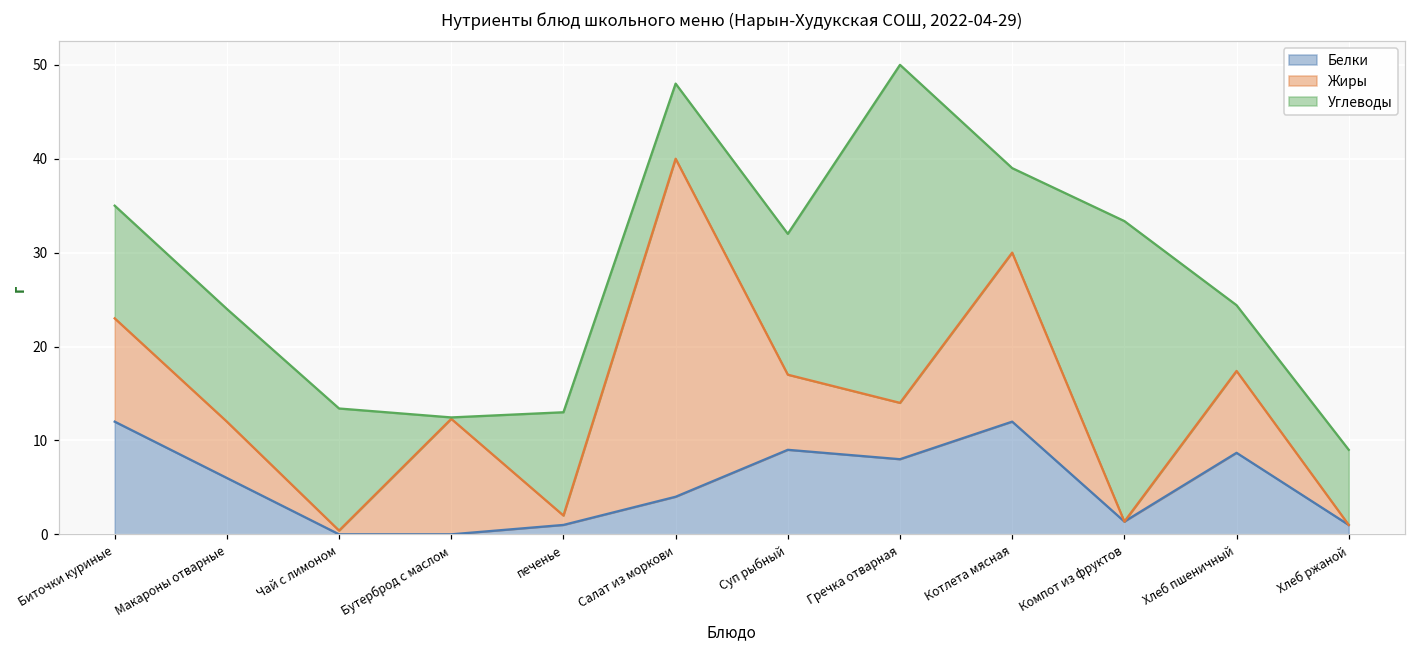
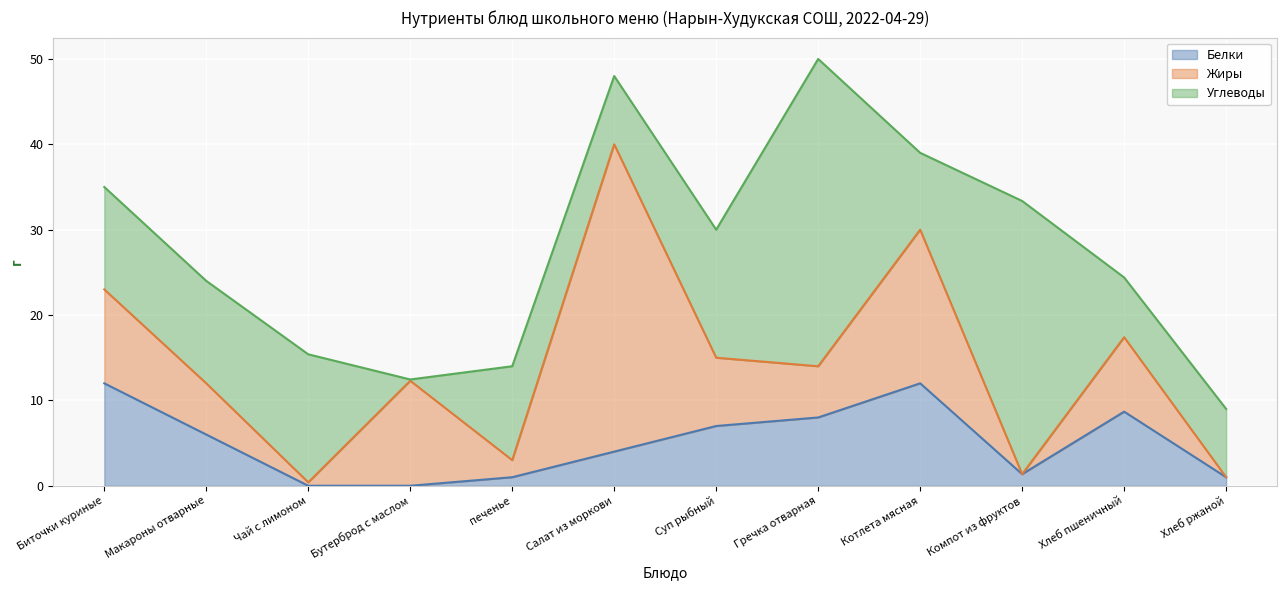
  {
    "Белки": {
      "Биточки куриные": 12,
      "Макароны отварные": 6,
      "Чай с лимоном": 0,
      "Бутерброд с маслом": 0,
      "печенье": 1,
      "Салат из моркови": 4,
-     "Суп рыбный": 9,
+     "Суп рыбный": 7,
      "Гречка отварная": 8,
      "Котлета мясная": 12,
      "Хлеб пшеничный": 9
    },
    "Жиры": {
      "Биточки куриные": 11,
      "Макароны отварные": 6,
      "Чай с лимоном": 0,
-     "печенье": 1,
+     "печенье": 2,
      "Салат из моркови": 36,
      "Суп рыбный": 8,
      "Гречка отварная": 6,
      "Котлета мясная": 18,
      "Хлеб пшеничный": 9
    },
    "Углеводы": {
      "Биточки куриные": 12,
      "Макароны отварные": 12,
-     "Чай с лимоном": 13,
+     "Чай с лимоном": 15,
      "печенье": 11,
      "Салат из моркови": 8,
      "Суп рыбный": 15,
      "Гречка отварная": 36,
      "Котлета мясная": 9,
      "Компот из фруктов": 32,
      "Хлеб пшеничный": 7,
      "Хлеб ржаной": 8
    }
  }
